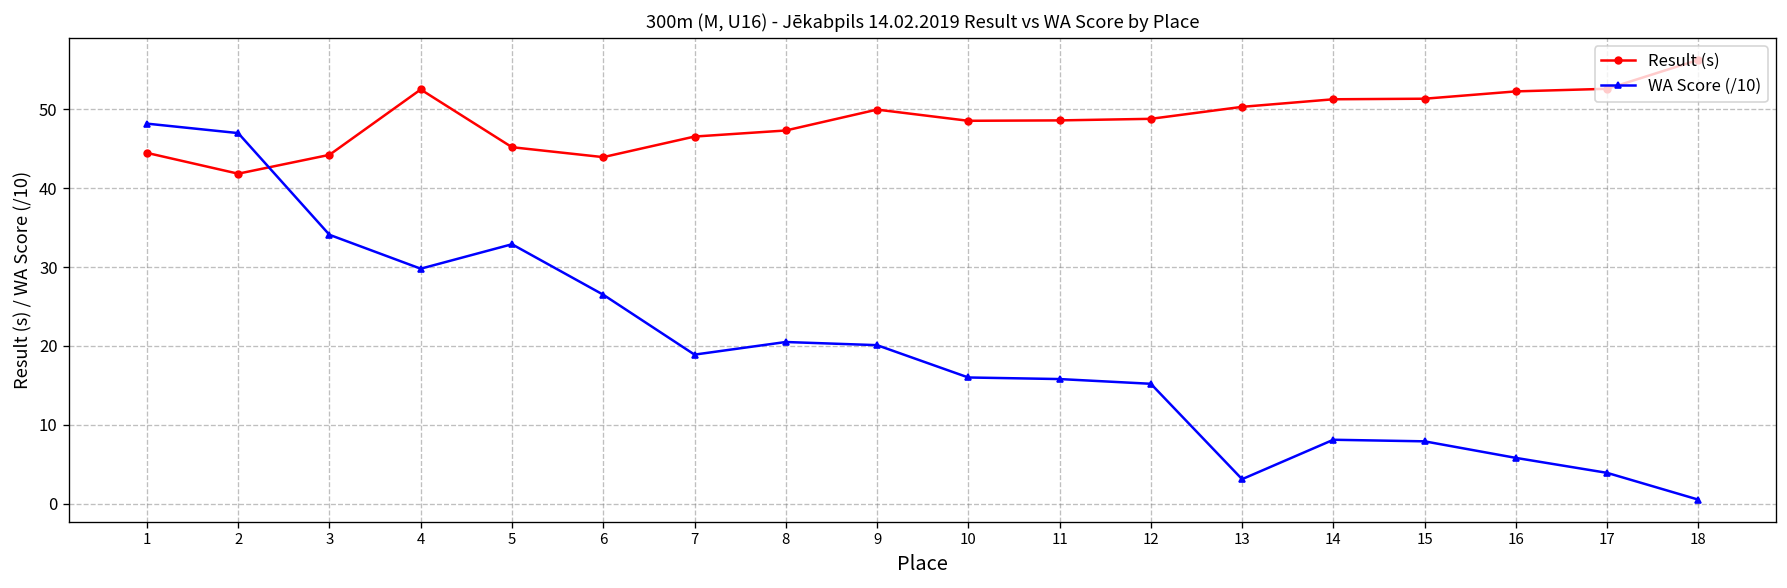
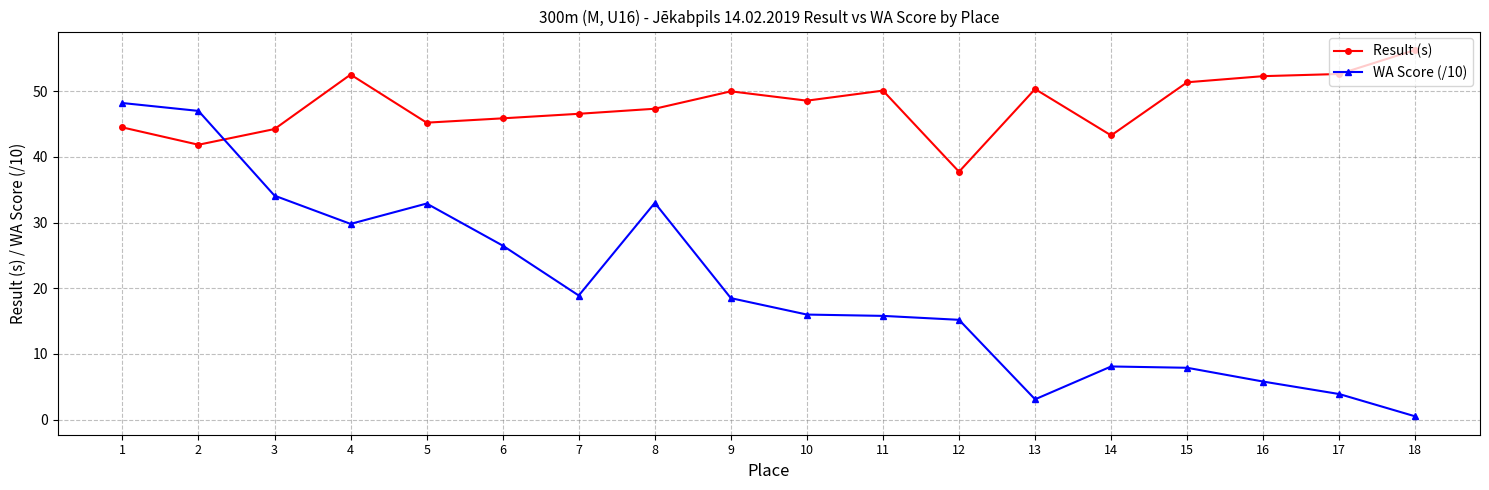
  {
    "Result (s)": {
      "1": 44,
      "2": 42,
      "3": 44,
      "4": 53,
      "5": 45,
-     "6": 44,
+     "6": 46,
      "7": 47,
      "8": 47,
      "9": 50,
      "10": 49,
-     "11": 49,
-     "12": 49,
+     "11": 50,
+     "12": 38,
      "13": 50,
-     "14": 51,
+     "14": 43,
      "15": 51,
      "16": 52
    },
    "WA Score (/10)": {
      "1": 48,
      "2": 47,
      "3": 34,
      "4": 30,
      "5": 33,
      "6": 27,
      "7": 19,
-     "8": 21,
-     "9": 20,
+     "8": 33,
+     "9": 19,
      "10": 16,
      "11": 16,
      "12": 15,
      "13": 3,
      "14": 8,
      "15": 8,
      "16": 6,
      "17": 4,
      "18": 1
    }
  }
